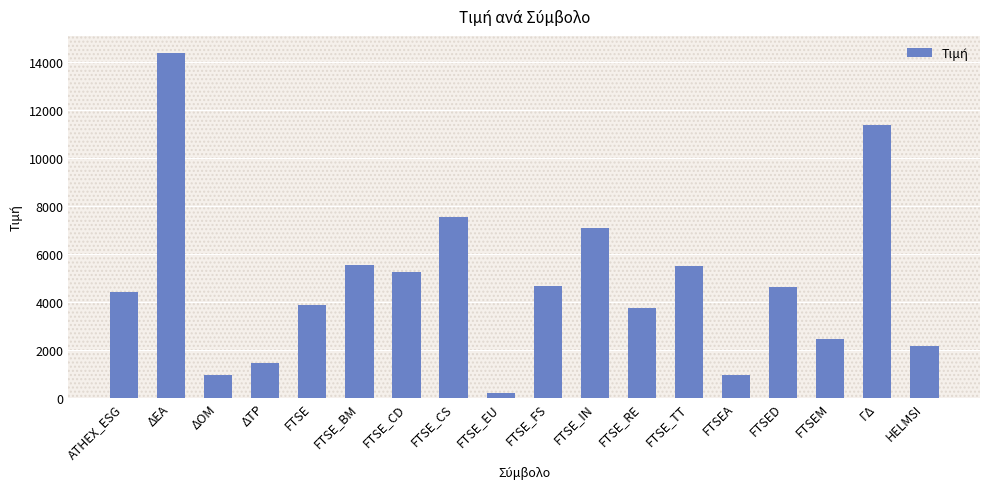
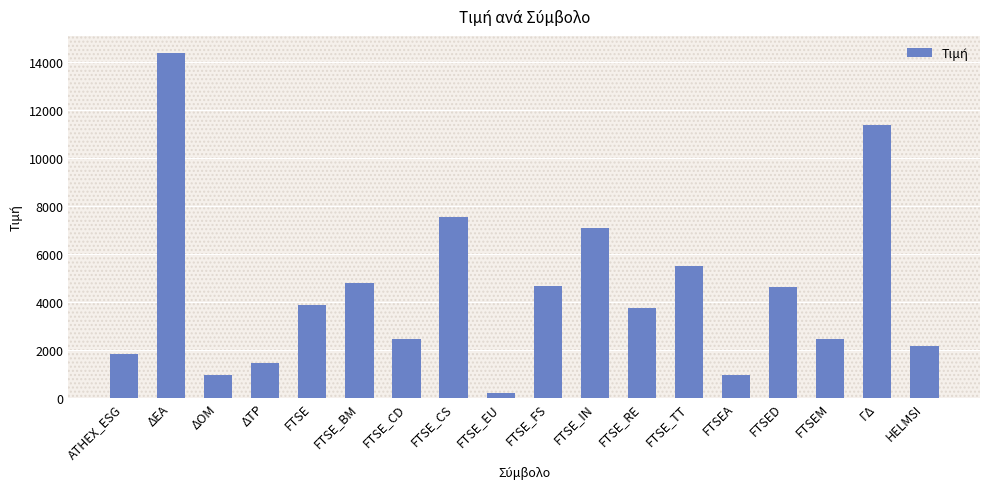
  {
-   "ATHEX_ESG": 4400,
+   "ATHEX_ESG": 1800,
    "ΔΕΑ": 14400,
    "ΔΟΜ": 1000,
    "ΔΤΡ": 1400,
    "FTSE": 3900,
-   "FTSE_BM": 5500,
-   "FTSE_CD": 5200,
+   "FTSE_BM": 4800,
+   "FTSE_CD": 2400,
    "FTSE_CS": 7500,
    "FTSE_EU": 200,
    "FTSE_FS": 4700,
    "FTSE_IN": 7100,
    "FTSE_RE": 3700,
    "FTSE_TT": 5500,
    "FTSEA": 900,
    "FTSED": 4600,
    "FTSEM": 2400,
    "ΓΔ": 11400,
    "HELMSI": 2100
  }
